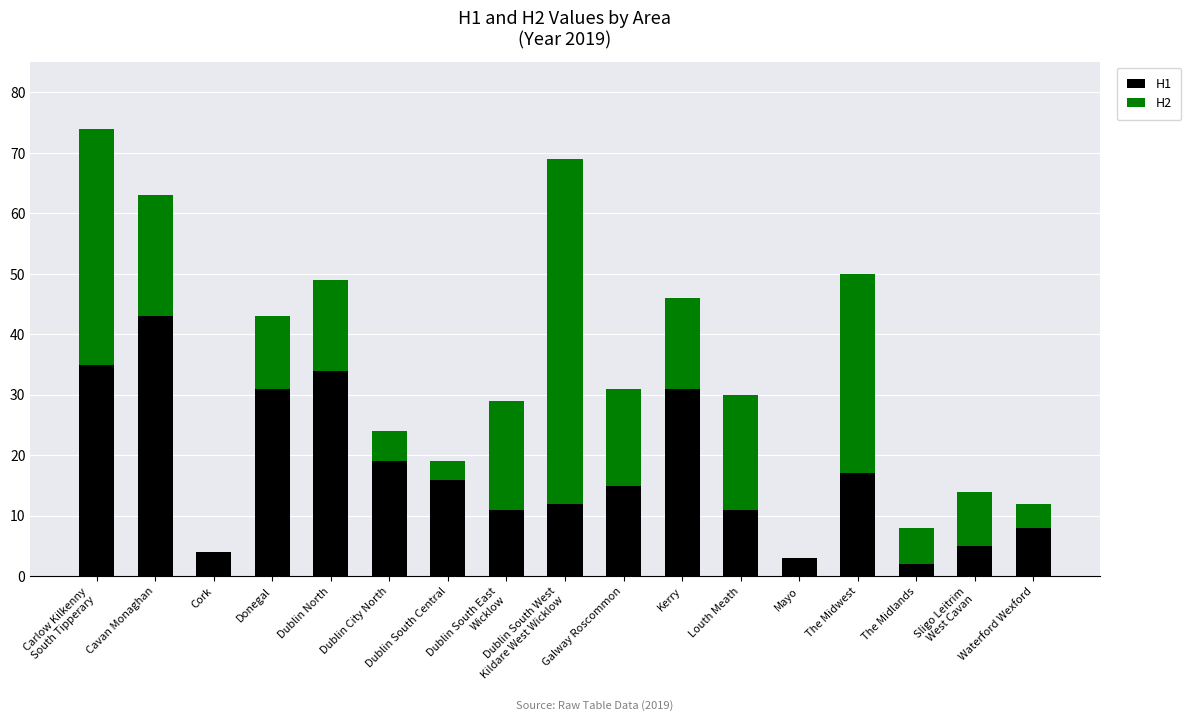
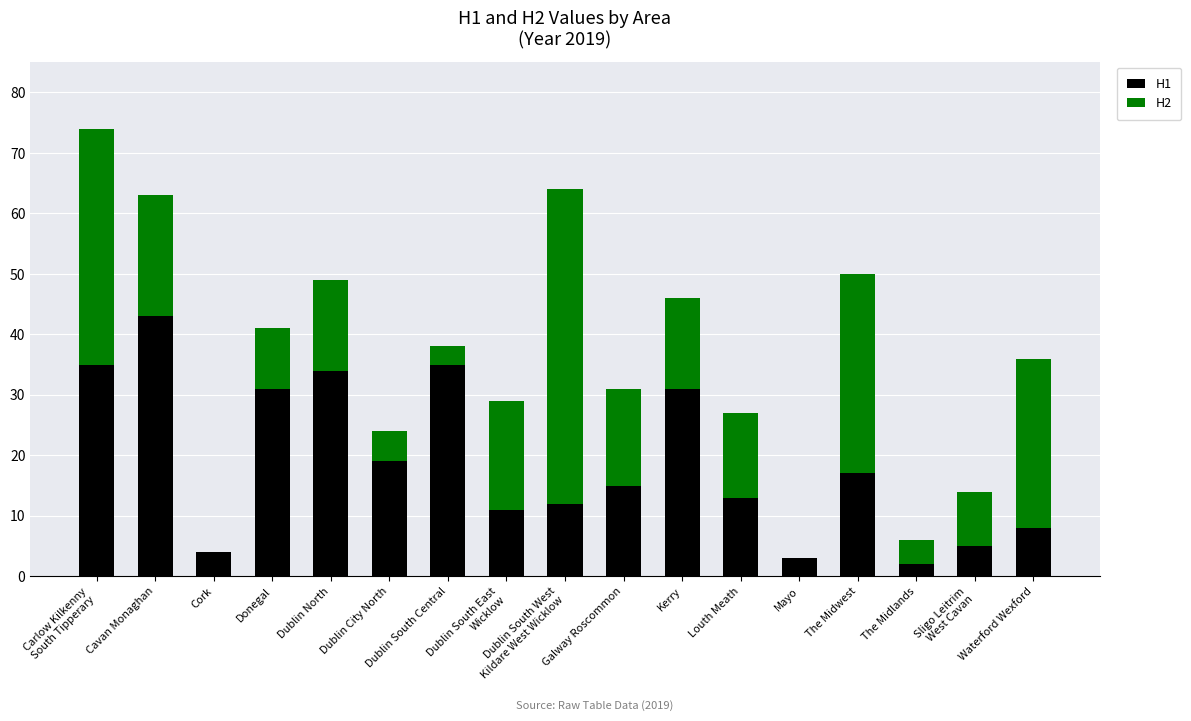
  {
    "H1": {
      "Carlow Kilkenny South Tipperary": 35,
      "Cavan Monaghan": 43,
      "Cork": 4,
      "Donegal": 31,
      "Dublin North": 34,
      "Dublin City North": 19,
-     "Dublin South Central": 16,
+     "Dublin South Central": 35,
      "Dublin South East Wicklow": 11,
      "Dublin South West Kildare West Wicklow": 12,
      "Galway Roscommon": 15,
      "Kerry": 31,
-     "Louth Meath": 11,
+     "Louth Meath": 13,
      "Mayo": 3,
      "The Midwest": 17,
      "The Midlands": 2,
      "Sligo Leitrim West Cavan": 5,
      "Waterford Wexford": 8
    },
    "H2": {
      "Carlow Kilkenny South Tipperary": 39,
      "Cavan Monaghan": 20,
      "Cork": 0,
-     "Donegal": 12,
+     "Donegal": 10,
      "Dublin North": 15,
      "Dublin City North": 5,
      "Dublin South Central": 3,
      "Dublin South East Wicklow": 18,
-     "Dublin South West Kildare West Wicklow": 57,
+     "Dublin South West Kildare West Wicklow": 52,
      "Galway Roscommon": 16,
      "Kerry": 15,
-     "Louth Meath": 19,
+     "Louth Meath": 14,
      "Mayo": 0,
      "The Midwest": 33,
-     "The Midlands": 6,
+     "The Midlands": 4,
      "Sligo Leitrim West Cavan": 9,
-     "Waterford Wexford": 4
+     "Waterford Wexford": 28
    }
  }
